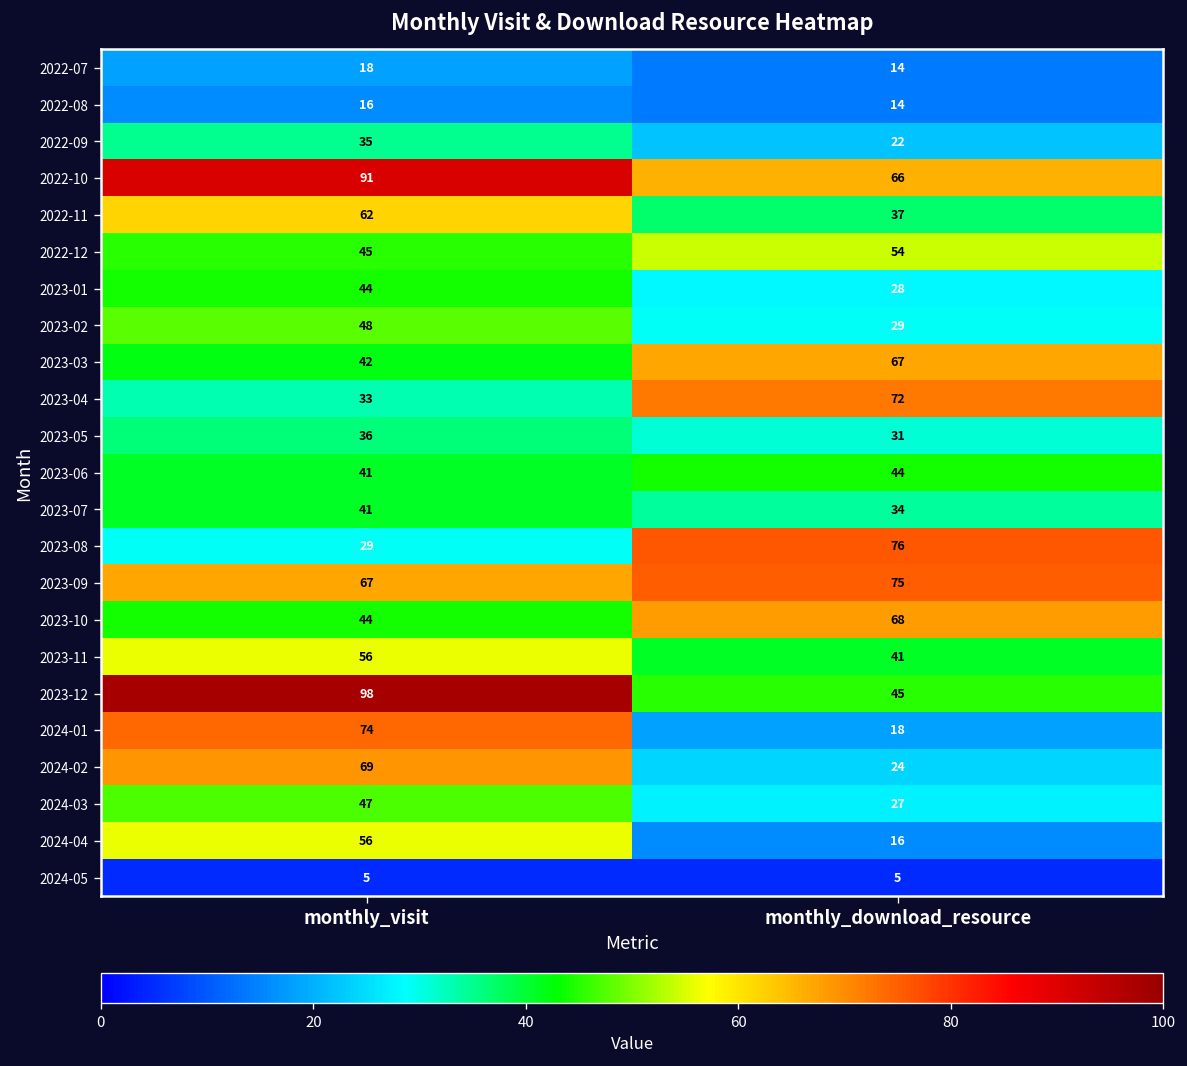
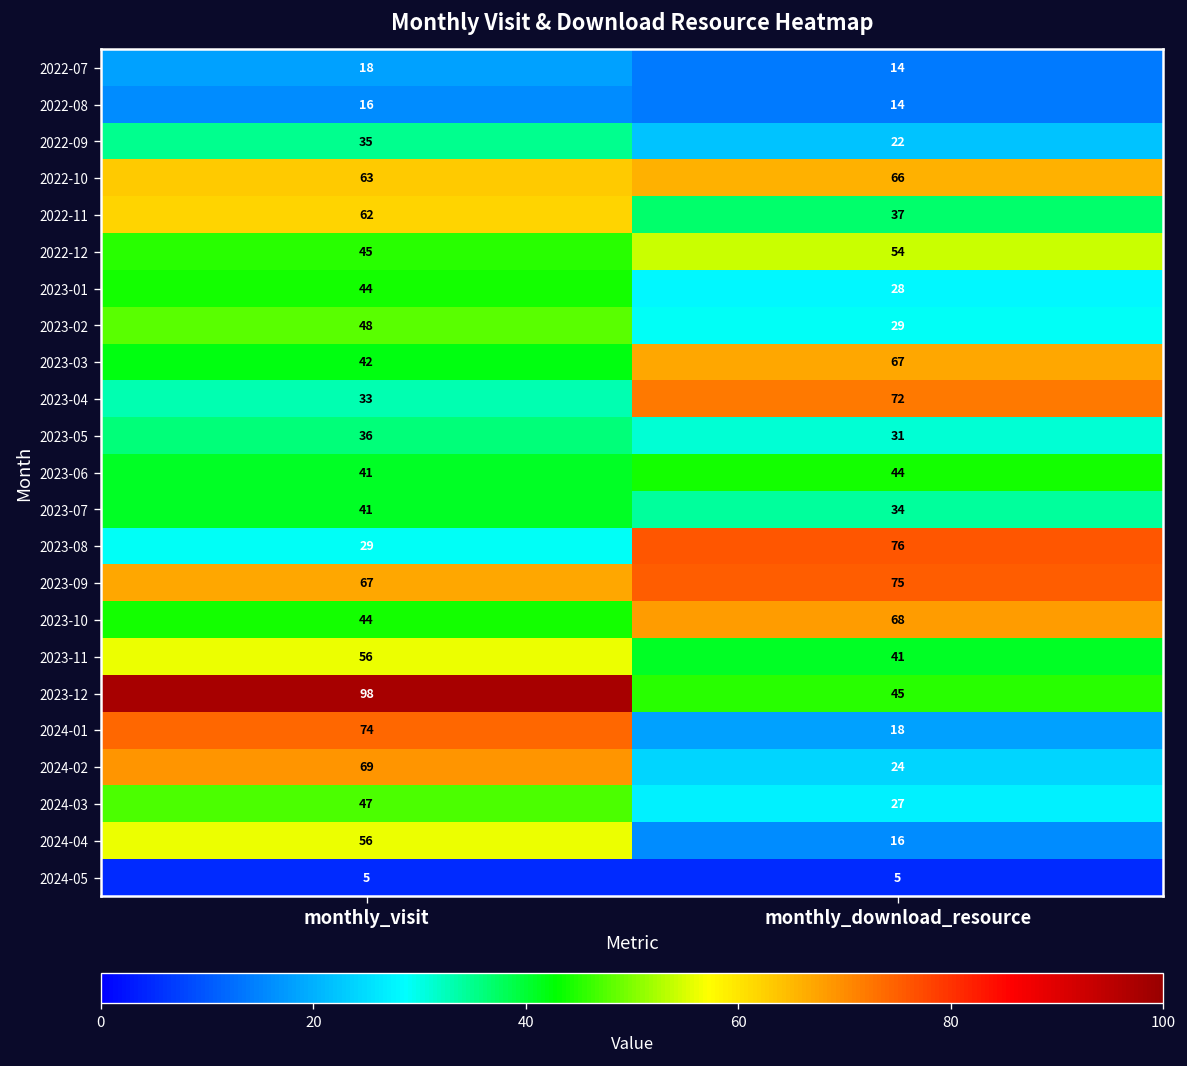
  {
    "2022-07": {
      "monthly_visit": 18,
      "monthly_download_resource": 14
    },
    "2022-08": {
      "monthly_visit": 16,
      "monthly_download_resource": 14
    },
    "2022-09": {
      "monthly_visit": 35,
      "monthly_download_resource": 22
    },
    "2022-10": {
-     "monthly_visit": 91,
+     "monthly_visit": 63,
      "monthly_download_resource": 66
    },
    "2022-11": {
      "monthly_visit": 62,
      "monthly_download_resource": 37
    },
    "2022-12": {
      "monthly_visit": 45,
      "monthly_download_resource": 54
    },
    "2023-01": {
      "monthly_visit": 44,
      "monthly_download_resource": 28
    },
    "2023-02": {
      "monthly_visit": 48,
      "monthly_download_resource": 29
    },
    "2023-03": {
      "monthly_visit": 42,
      "monthly_download_resource": 67
    },
    "2023-04": {
      "monthly_visit": 33,
      "monthly_download_resource": 72
    },
    "2023-05": {
      "monthly_visit": 36,
      "monthly_download_resource": 31
    },
    "2023-06": {
      "monthly_visit": 41,
      "monthly_download_resource": 44
    },
    "2023-07": {
      "monthly_visit": 41,
      "monthly_download_resource": 34
    },
    "2023-08": {
      "monthly_visit": 29,
      "monthly_download_resource": 76
    },
    "2023-09": {
      "monthly_visit": 67,
      "monthly_download_resource": 75
    },
    "2023-10": {
      "monthly_visit": 44,
      "monthly_download_resource": 68
    },
    "2023-11": {
      "monthly_visit": 56,
      "monthly_download_resource": 41
    },
    "2023-12": {
      "monthly_visit": 98,
      "monthly_download_resource": 45
    },
    "2024-01": {
      "monthly_visit": 74,
      "monthly_download_resource": 18
    },
    "2024-02": {
      "monthly_visit": 69,
      "monthly_download_resource": 24
    },
    "2024-03": {
      "monthly_visit": 47,
      "monthly_download_resource": 27
    },
    "2024-04": {
      "monthly_visit": 56,
      "monthly_download_resource": 16
    },
    "2024-05": {
      "monthly_visit": 5,
      "monthly_download_resource": 5
    }
  }
